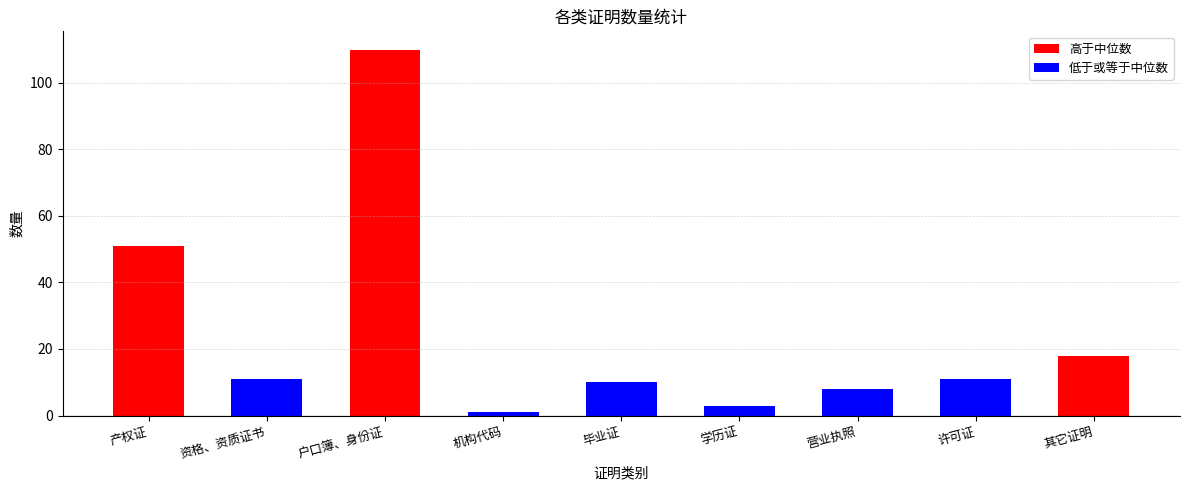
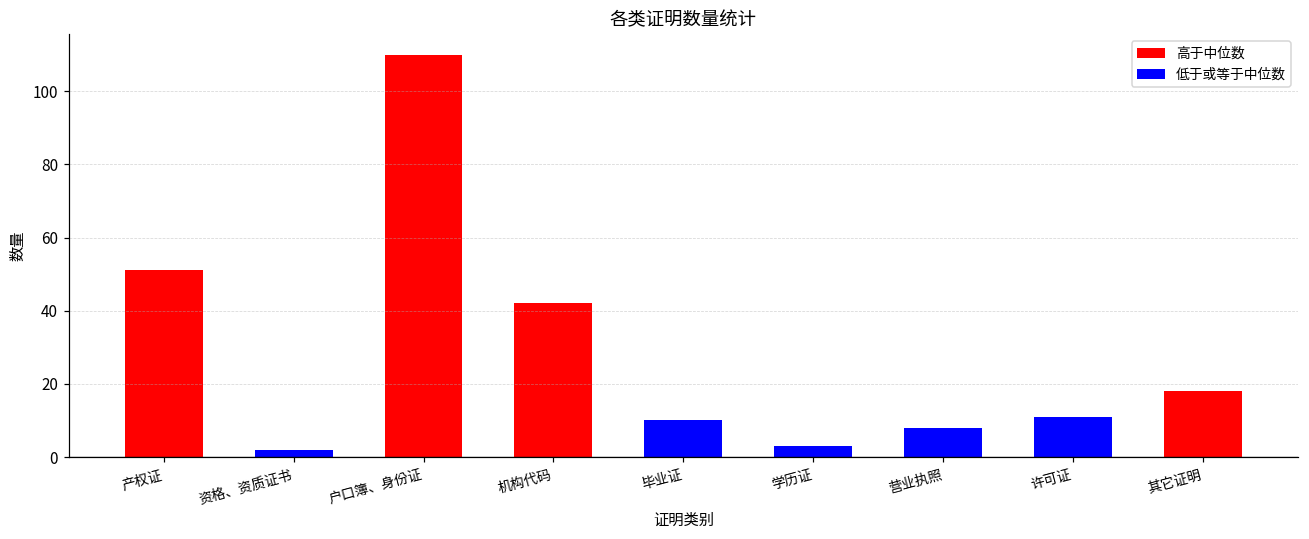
  {
    "产权证": 51,
-   "资格、资质证书": 11,
+   "资格、资质证书": 2,
    "户口簿、身份证": 110,
-   "机构代码": 1,
+   "机构代码": 42,
    "毕业证": 10,
    "学历证": 3,
    "营业执照": 8,
    "许可证": 11,
    "其它证明": 18
  }
